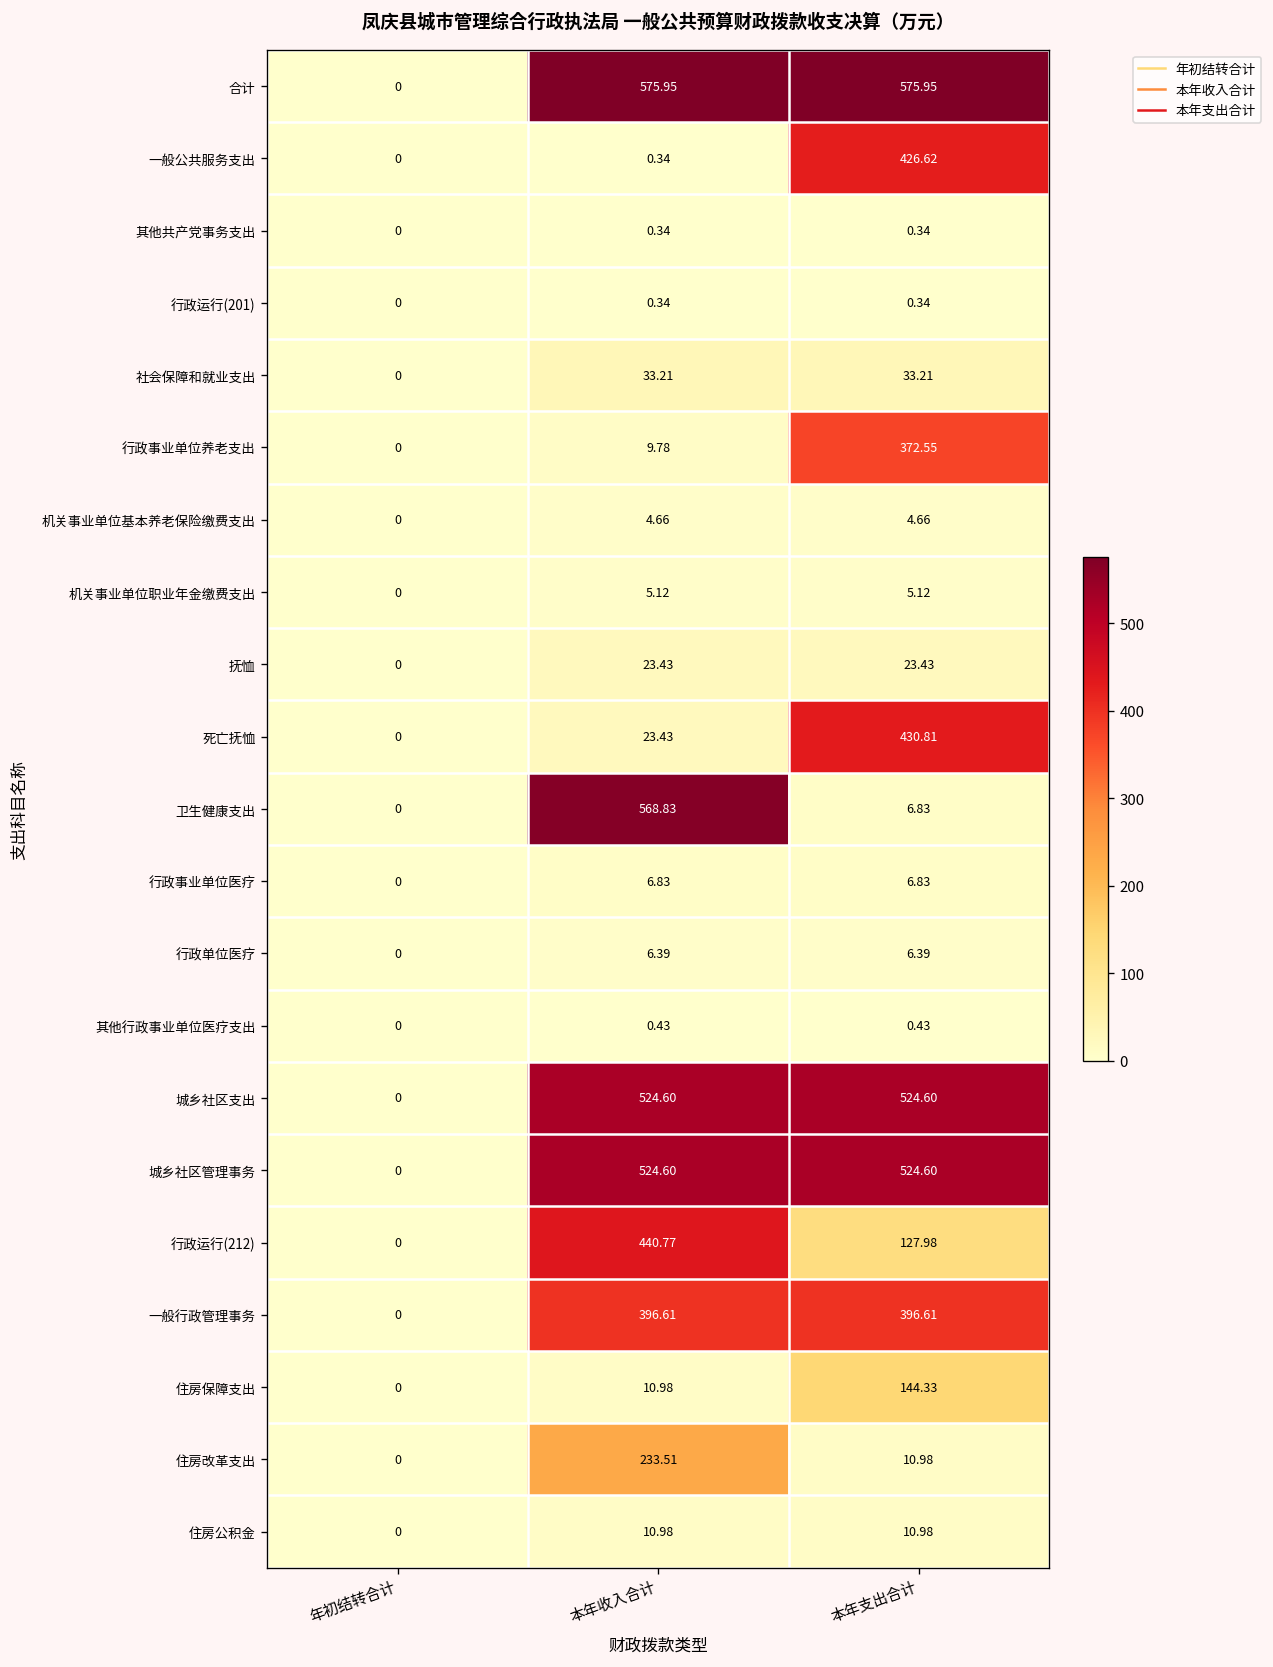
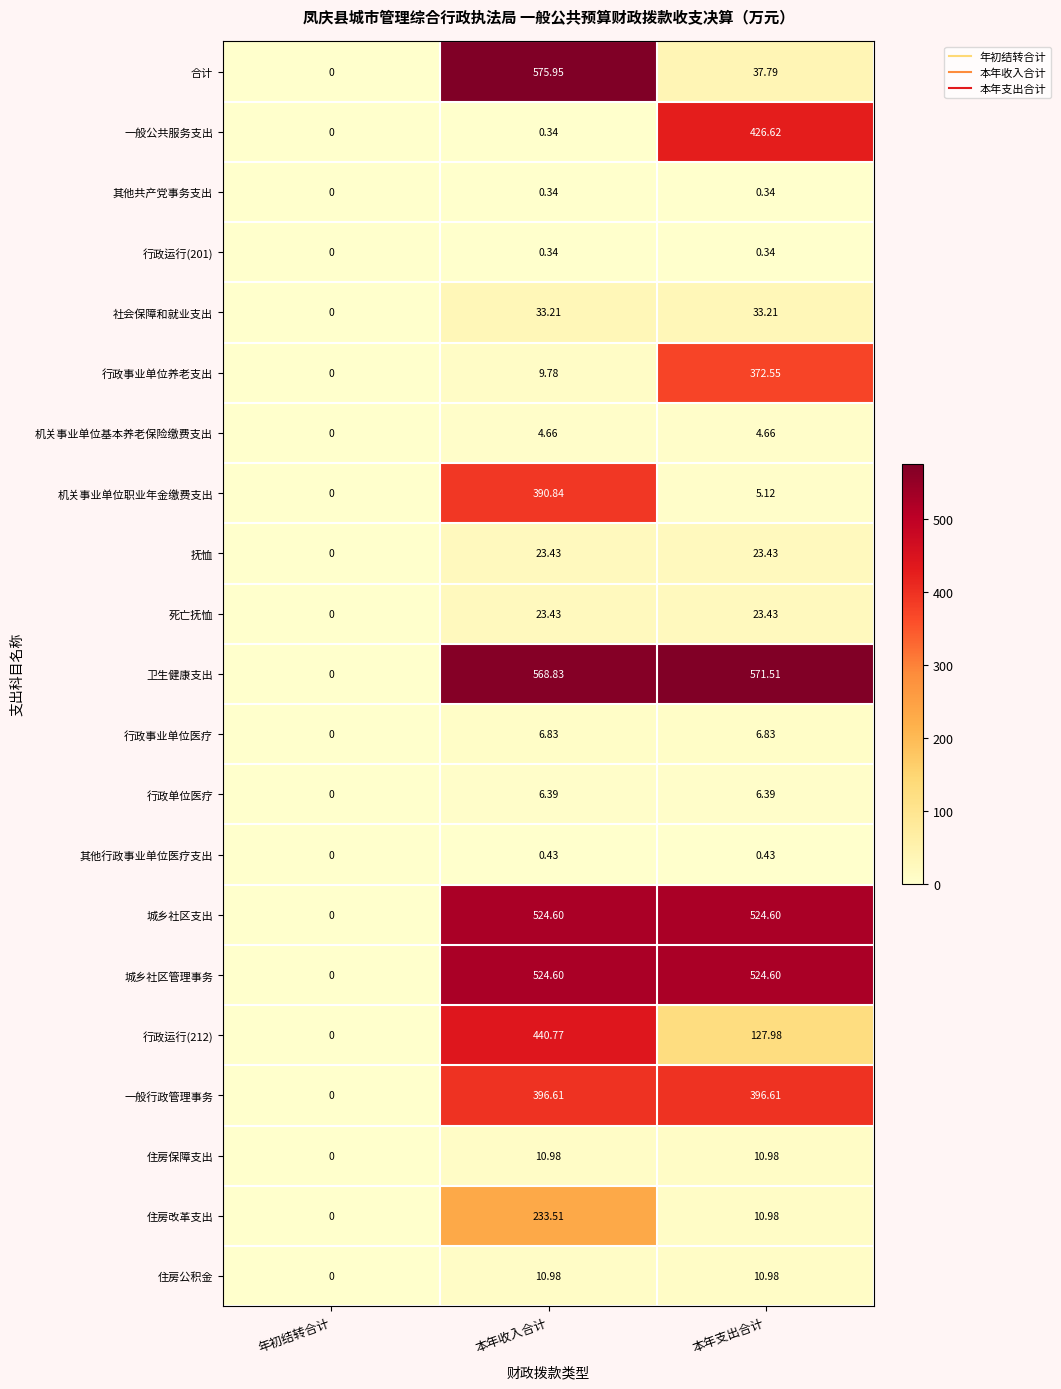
  {
    "合计": {
      "年初结转合计": 0,
      "本年收入合计": 575.95,
-     "本年支出合计": 575.95
+     "本年支出合计": 37.79
    },
    "一般公共服务支出": {
      "年初结转合计": 0,
      "本年收入合计": 0.34,
      "本年支出合计": 426.62
    },
    "其他共产党事务支出": {
      "年初结转合计": 0,
      "本年收入合计": 0.34,
      "本年支出合计": 0.34
    },
    "行政运行(201)": {
      "年初结转合计": 0,
      "本年收入合计": 0.34,
      "本年支出合计": 0.34
    },
    "社会保障和就业支出": {
      "年初结转合计": 0,
      "本年收入合计": 33.21,
      "本年支出合计": 33.21
    },
    "行政事业单位养老支出": {
      "年初结转合计": 0,
      "本年收入合计": 9.78,
      "本年支出合计": 372.55
    },
    "机关事业单位基本养老保险缴费支出": {
      "年初结转合计": 0,
      "本年收入合计": 4.66,
      "本年支出合计": 4.66
    },
    "机关事业单位职业年金缴费支出": {
      "年初结转合计": 0,
-     "本年收入合计": 5.12,
+     "本年收入合计": 390.84,
      "本年支出合计": 5.12
    },
    "抚恤": {
      "年初结转合计": 0,
      "本年收入合计": 23.43,
      "本年支出合计": 23.43
    },
    "死亡抚恤": {
      "年初结转合计": 0,
      "本年收入合计": 23.43,
-     "本年支出合计": 430.81
+     "本年支出合计": 23.43
    },
    "卫生健康支出": {
      "年初结转合计": 0,
      "本年收入合计": 568.83,
-     "本年支出合计": 6.83
+     "本年支出合计": 571.51
    },
    "行政事业单位医疗": {
      "年初结转合计": 0,
      "本年收入合计": 6.83,
      "本年支出合计": 6.83
    },
    "行政单位医疗": {
      "年初结转合计": 0,
      "本年收入合计": 6.39,
      "本年支出合计": 6.39
    },
    "其他行政事业单位医疗支出": {
      "年初结转合计": 0,
      "本年收入合计": 0.43,
      "本年支出合计": 0.43
    },
    "城乡社区支出": {
      "年初结转合计": 0,
      "本年收入合计": 524.60,
      "本年支出合计": 524.60
    },
    "城乡社区管理事务": {
      "年初结转合计": 0,
      "本年收入合计": 524.60,
      "本年支出合计": 524.60
    },
    "行政运行(212)": {
      "年初结转合计": 0,
      "本年收入合计": 440.77,
      "本年支出合计": 127.98
    },
    "一般行政管理事务": {
      "年初结转合计": 0,
      "本年收入合计": 396.61,
      "本年支出合计": 396.61
    },
    "住房保障支出": {
      "年初结转合计": 0,
      "本年收入合计": 10.98,
-     "本年支出合计": 144.33
+     "本年支出合计": 10.98
    },
    "住房改革支出": {
      "年初结转合计": 0,
      "本年收入合计": 233.51,
      "本年支出合计": 10.98
    },
    "住房公积金": {
      "年初结转合计": 0,
      "本年收入合计": 10.98,
      "本年支出合计": 10.98
    }
  }
